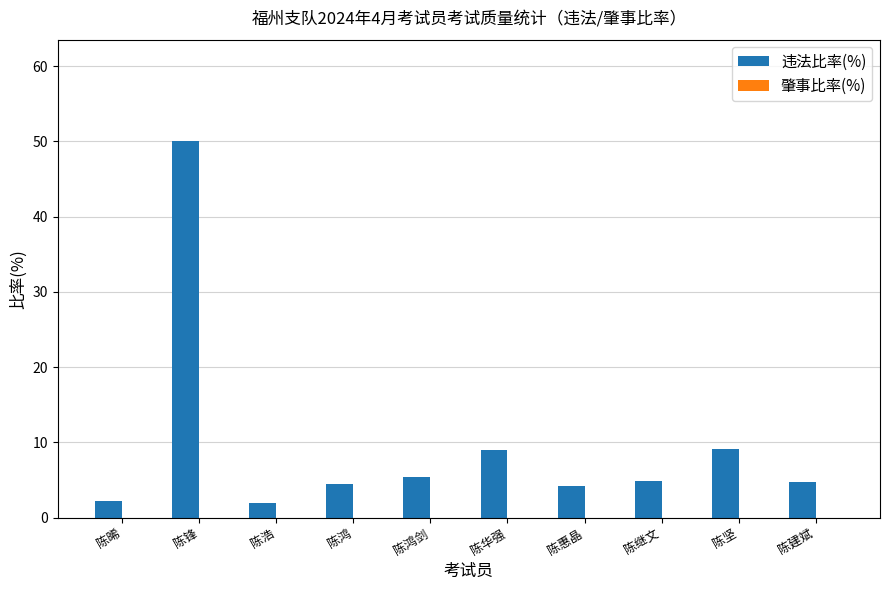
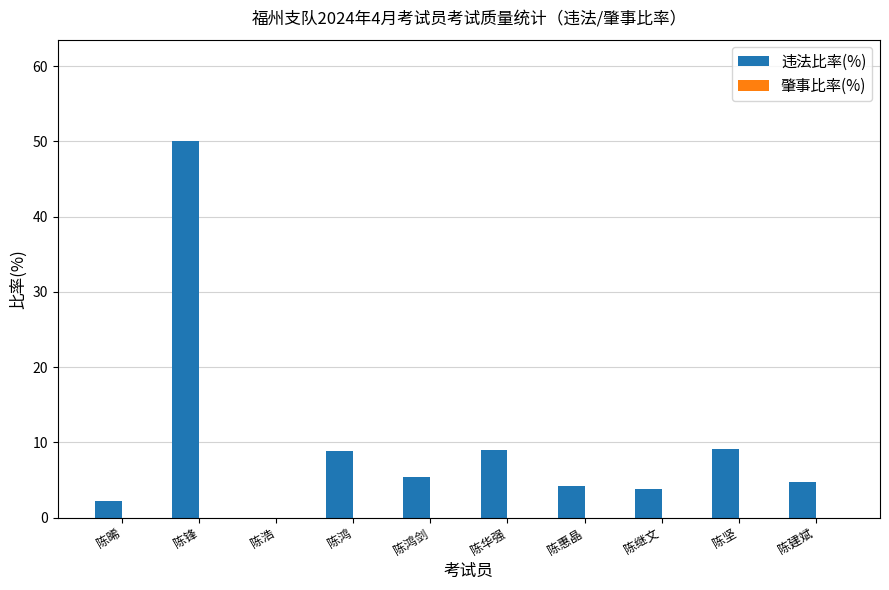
  {
    "违法比率(%)": {
      "陈晞": 2,
      "陈锋": 50,
-     "陈浩": 2,
-     "陈鸿": 5,
+     "陈浩": 0,
+     "陈鸿": 9,
      "陈鸿剑": 5,
      "陈华强": 9,
      "陈惠晶": 4,
-     "陈继文": 5,
+     "陈继文": 4,
      "陈坚": 9,
      "陈建斌": 5
    },
    "肇事比率(%)": {
      "陈晞": 0,
      "陈锋": 0,
      "陈浩": 0,
      "陈鸿": 0,
      "陈鸿剑": 0,
      "陈华强": 0,
      "陈惠晶": 0,
      "陈继文": 0,
      "陈坚": 0,
      "陈建斌": 0
    }
  }
